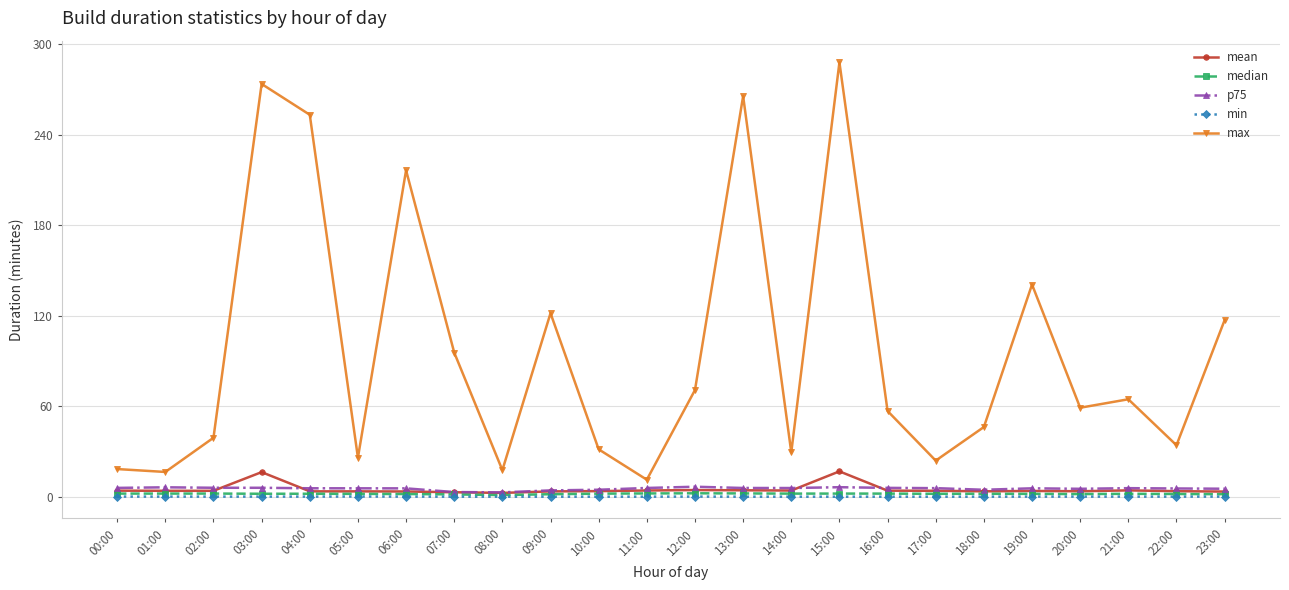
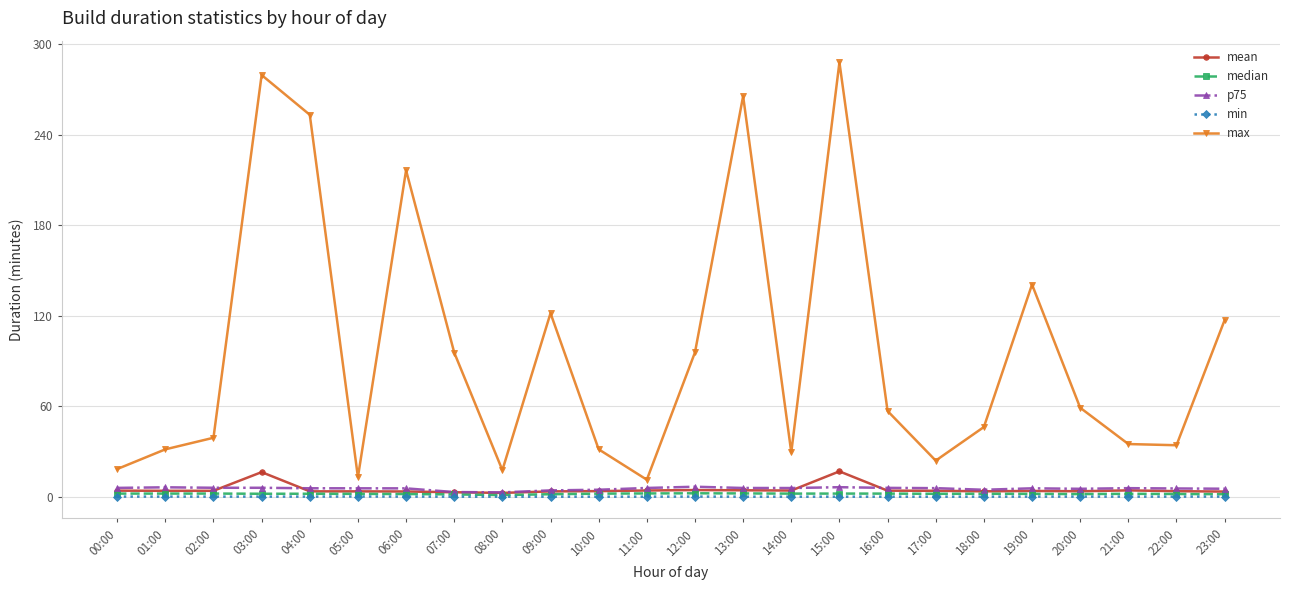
  {
    "mean": {
      "00:00": 4,
      "01:00": 4,
      "02:00": 4,
      "03:00": 16,
      "12:00": 4,
      "15:00": 17,
      "16:00": 4,
      "17:00": 4,
      "19:00": 4,
      "22:00": 4,
      "23:00": 3
    },
    "median": {
      "00:00": 2,
      "01:00": 2,
      "02:00": 2,
      "03:00": 2,
      "10:00": 2,
      "11:00": 2,
      "12:00": 2,
      "13:00": 2,
      "14:00": 2,
      "15:00": 2,
      "16:00": 2,
      "17:00": 2,
      "19:00": 2,
      "21:00": 2,
      "22:00": 2
    },
    "p75": {
      "00:00": 6,
      "01:00": 6,
      "02:00": 6,
      "03:00": 6,
      "04:00": 6,
      "05:00": 6,
      "06:00": 6,
      "12:00": 7,
      "15:00": 6,
      "16:00": 6,
      "17:00": 6,
      "19:00": 6,
      "22:00": 5,
      "23:00": 5
    },
    "min": {
      "00:00": 0,
      "01:00": 0,
      "02:00": 0,
      "03:00": 0,
      "04:00": 0,
      "05:00": 0,
      "06:00": 0,
      "10:00": 0,
      "11:00": 0,
      "12:00": 0,
      "13:00": 0,
      "14:00": 0,
      "15:00": 0,
      "16:00": 0,
      "17:00": 0,
      "18:00": 0,
      "19:00": 0,
      "21:00": 0,
      "22:00": 0
    },
    "max": {
      "00:00": 18,
-     "01:00": 16,
+     "01:00": 31,
      "02:00": 39,
-     "03:00": 274,
+     "03:00": 280,
      "04:00": 253,
-     "05:00": 26,
+     "05:00": 13,
      "06:00": 216,
      "07:00": 96,
      "08:00": 18,
      "09:00": 122,
      "10:00": 31,
      "11:00": 11,
-     "12:00": 71,
+     "12:00": 96,
      "13:00": 266,
      "14:00": 29,
      "15:00": 288,
      "16:00": 57,
      "17:00": 24,
      "18:00": 46,
      "19:00": 141,
      "20:00": 59,
-     "21:00": 65,
+     "21:00": 35,
      "22:00": 34,
      "23:00": 117
    }
  }
